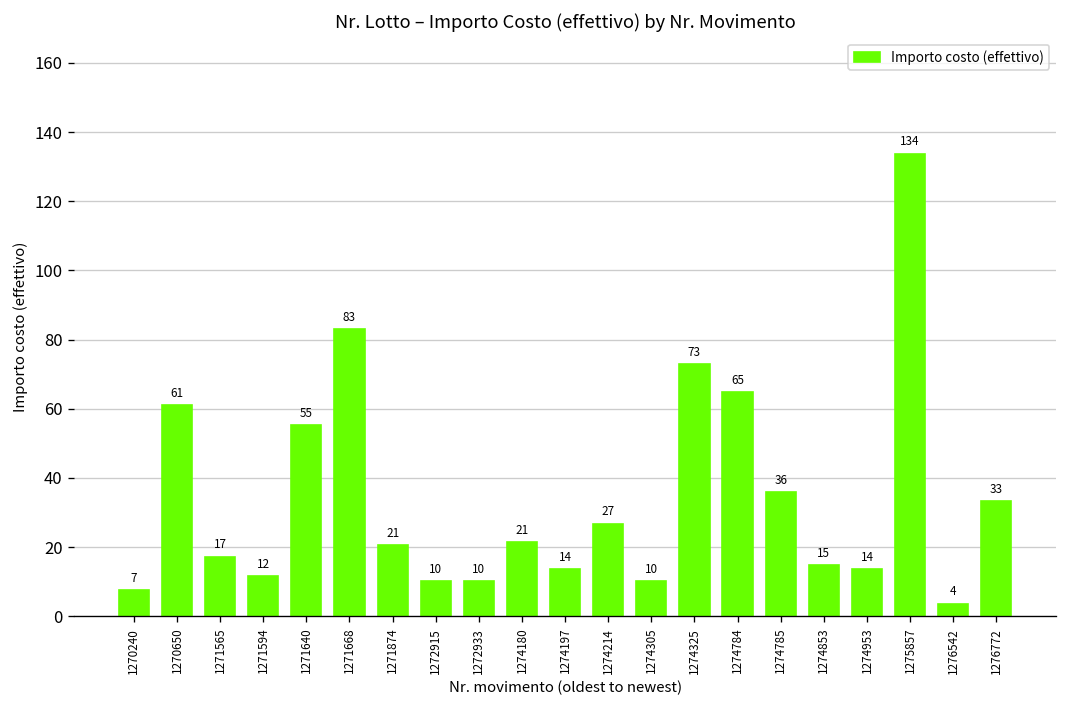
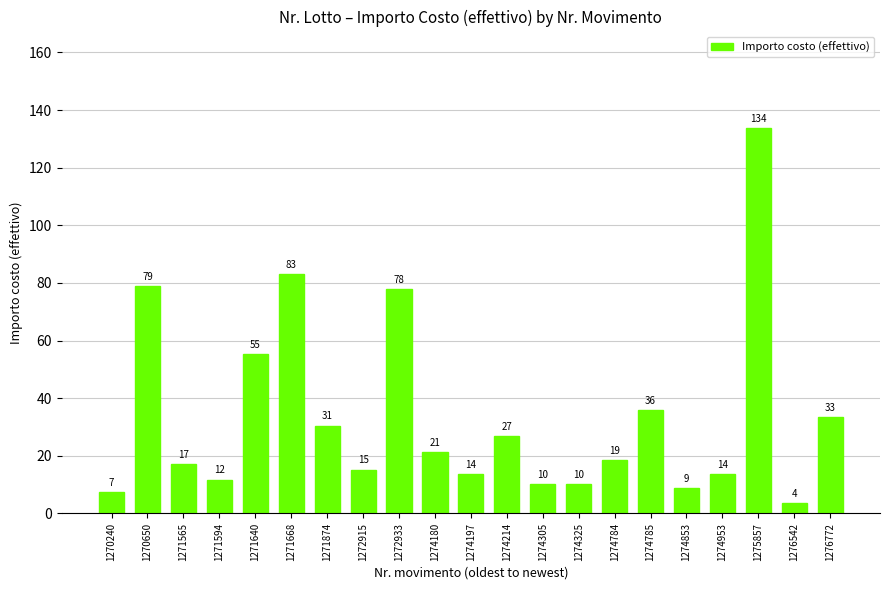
  {
    "1270240": 7,
-   "1270650": 61,
+   "1270650": 79,
    "1271565": 17,
    "1271594": 12,
    "1271640": 55,
    "1271668": 83,
-   "1271874": 21,
-   "1272915": 10,
-   "1272933": 10,
+   "1271874": 31,
+   "1272915": 15,
+   "1272933": 78,
    "1274180": 21,
    "1274197": 14,
    "1274214": 27,
    "1274305": 10,
-   "1274325": 73,
-   "1274784": 65,
+   "1274325": 10,
+   "1274784": 19,
    "1274785": 36,
-   "1274853": 15,
+   "1274853": 9,
    "1274953": 14,
    "1275857": 134,
    "1276542": 4,
    "1276772": 33
  }
